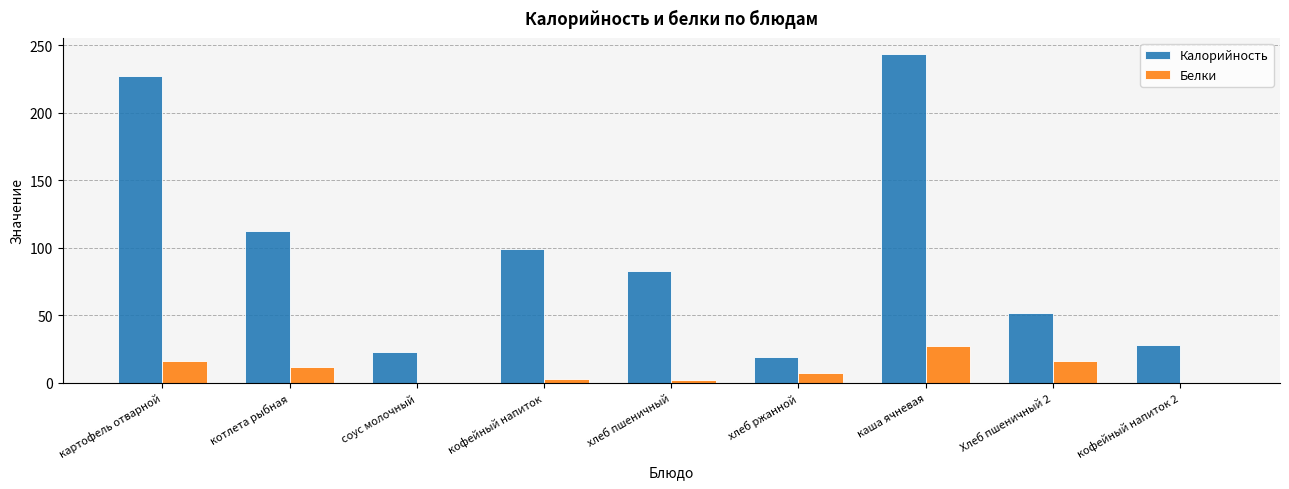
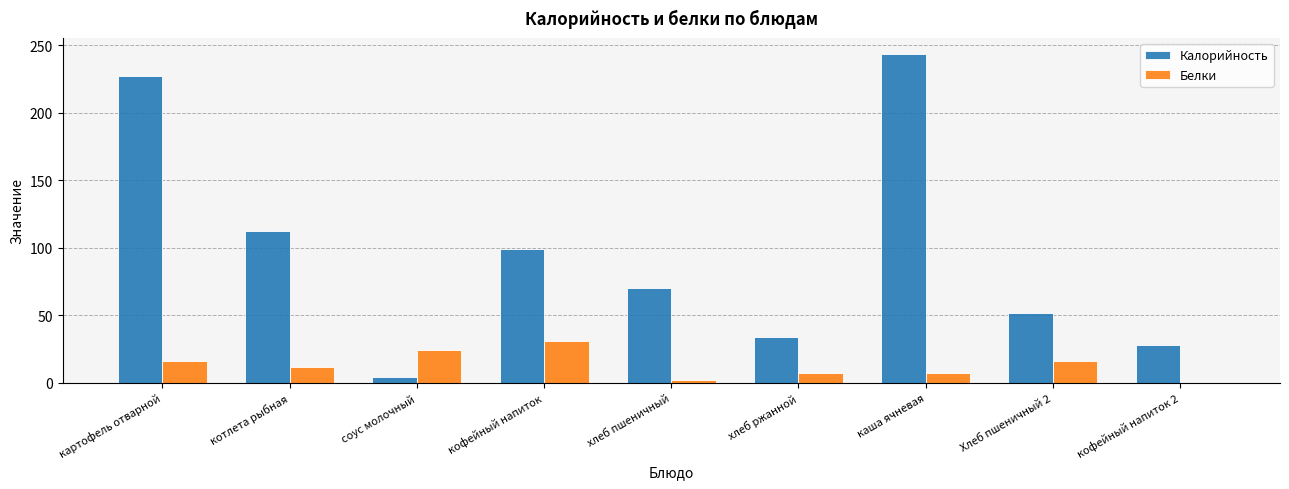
  {
    "Калорийность": {
      "картофель отварной": 227,
      "котлета рыбная": 112,
-     "соус молочный": 23,
+     "соус молочный": 4,
      "кофейный напиток": 99,
-     "хлеб пшеничный": 83,
-     "хлеб ржанной": 19,
+     "хлеб пшеничный": 70,
+     "хлеб ржанной": 34,
      "каша ячневая": 243,
      "Хлеб пшеничный 2": 52,
      "кофейный напиток 2": 28
    },
    "Белки": {
      "картофель отварной": 16,
      "котлета рыбная": 12,
-     "соус молочный": 0,
-     "кофейный напиток": 3,
+     "соус молочный": 24,
+     "кофейный напиток": 31,
      "хлеб пшеничный": 2,
      "хлеб ржанной": 7,
-     "каша ячневая": 27,
+     "каша ячневая": 7,
      "Хлеб пшеничный 2": 16,
      "кофейный напиток 2": 0
    }
  }
